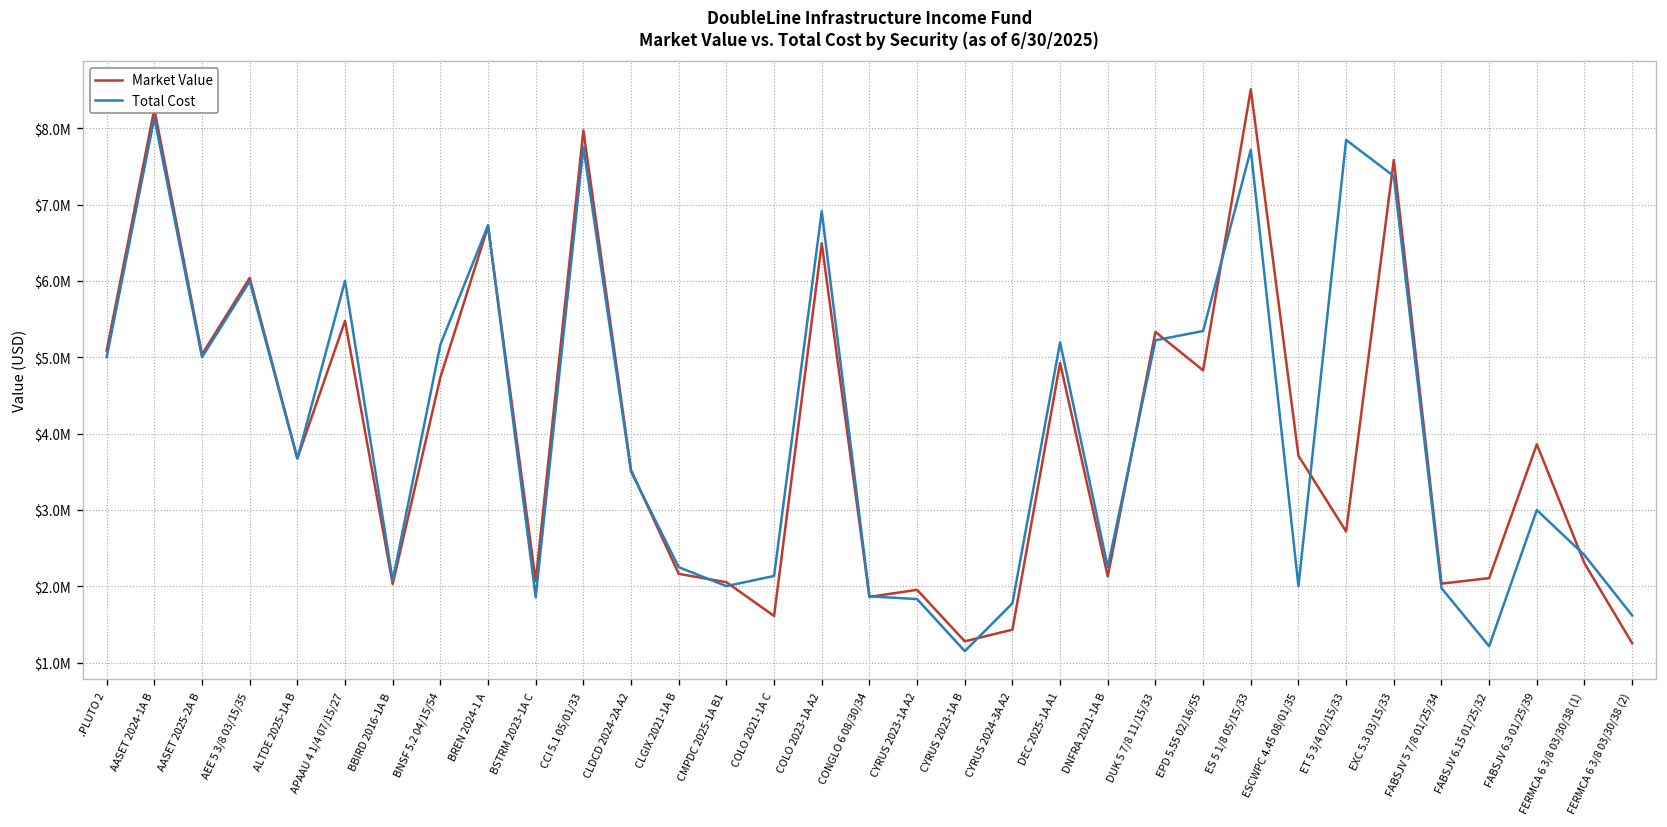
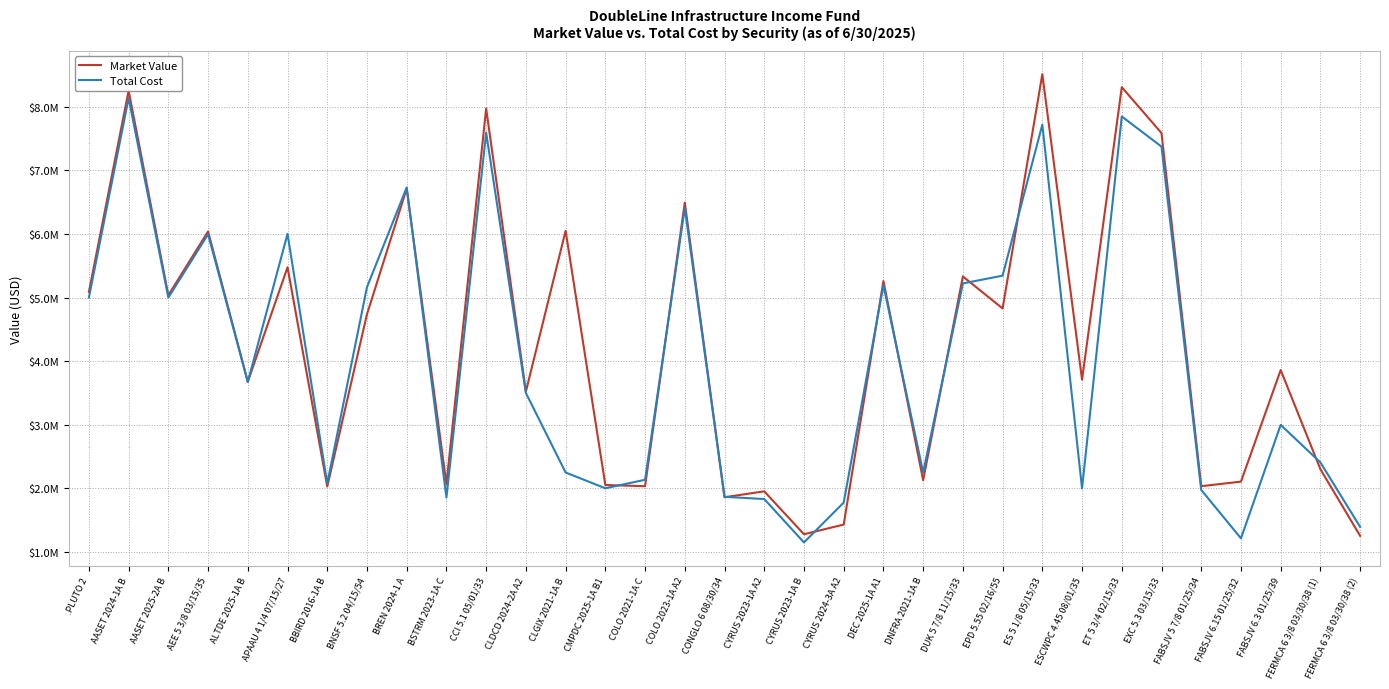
  {
    "Market Value": {
      ".PLUTO 2": "$5100000",
      "AEE 5 3/8 03/15/35": "$6000000",
      "APAAU 4 1/4 07/15/27": "$5500000",
      "BBIRD 2016-1A B": "$2000000",
      "BNSF 5.2 04/15/54": "$4700000",
      "BSTRM 2023-1A C": "$2100000",
      "CCI 5.1 05/01/33": "$8000000",
-     "CLGIX 2021-1A B": "$2200000",
+     "CLGIX 2021-1A B": "$6000000",
      "CMPDC 2025-1A B1": "$2100000",
-     "COLO 2021-1A C": "$1600000",
+     "COLO 2021-1A C": "$2000000",
      "COLO 2023-1A A2": "$6500000",
      "CYRUS 2023-1A A2": "$2000000",
      "CYRUS 2023-1A B": "$1300000",
      "CYRUS 2024-3A A2": "$1400000",
-     "DEC 2025-1A A1": "$4900000",
+     "DEC 2025-1A A1": "$5300000",
      "DNFRA 2021-1A B": "$2100000",
      "DUK 5 7/8 11/15/33": "$5300000",
      "EPD 5.55 02/16/55": "$4800000",
      "ES 5 1/8 05/15/33": "$8500000",
      "ESCWPC 4.45 08/01/35": "$3700000",
-     "ET 5 3/4 02/15/33": "$2700000",
+     "ET 5 3/4 02/15/33": "$8300000",
      "EXC 5.3 03/15/33": "$7600000",
      "FABSJV 5 7/8 01/25/34": "$2000000",
      "FABSJV 6.15 01/25/32": "$2100000",
      "FABSJV 6.3 01/25/39": "$3900000",
      "FERMCA 6 3/8 03/30/38 (1)": "$2300000",
      "FERMCA 6 3/8 03/30/38 (2)": "$1300000"
    },
    "Total Cost": {
      ".PLUTO 2": "$5000000",
      "AASET 2024-1A B": "$8100000",
      "AEE 5 3/8 03/15/35": "$6000000",
      "APAAU 4 1/4 07/15/27": "$6000000",
      "BBIRD 2016-1A B": "$2100000",
      "BNSF 5.2 04/15/54": "$5200000",
      "BSTRM 2023-1A C": "$1900000",
-     "CCI 5.1 05/01/33": "$7800000",
+     "CCI 5.1 05/01/33": "$7600000",
      "CLGIX 2021-1A B": "$2200000",
      "CMPDC 2025-1A B1": "$2000000",
      "COLO 2021-1A C": "$2100000",
-     "COLO 2023-1A A2": "$6900000",
+     "COLO 2023-1A A2": "$6400000",
      "CYRUS 2023-1A A2": "$1800000",
      "CYRUS 2023-1A B": "$1100000",
      "CYRUS 2024-3A A2": "$1800000",
      "DEC 2025-1A A1": "$5200000",
      "DNFRA 2021-1A B": "$2300000",
      "DUK 5 7/8 11/15/33": "$5200000",
      "EPD 5.55 02/16/55": "$5300000",
      "ES 5 1/8 05/15/33": "$7700000",
      "ESCWPC 4.45 08/01/35": "$2000000",
      "ET 5 3/4 02/15/33": "$7800000",
      "EXC 5.3 03/15/33": "$7400000",
      "FABSJV 5 7/8 01/25/34": "$2000000",
      "FABSJV 6.15 01/25/32": "$1200000",
      "FABSJV 6.3 01/25/39": "$3000000",
      "FERMCA 6 3/8 03/30/38 (1)": "$2400000",
-     "FERMCA 6 3/8 03/30/38 (2)": "$1600000"
+     "FERMCA 6 3/8 03/30/38 (2)": "$1400000"
    }
  }
